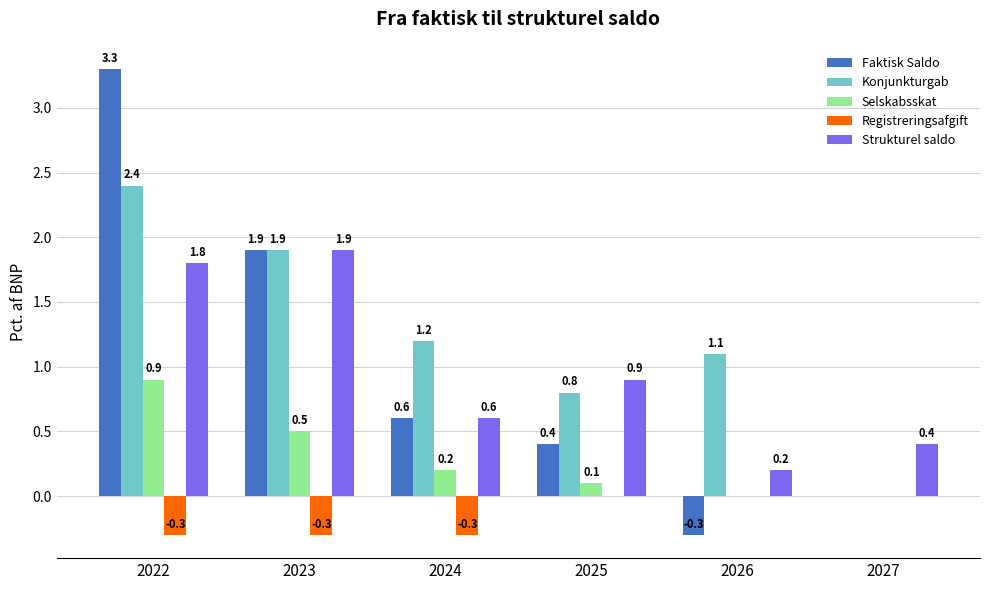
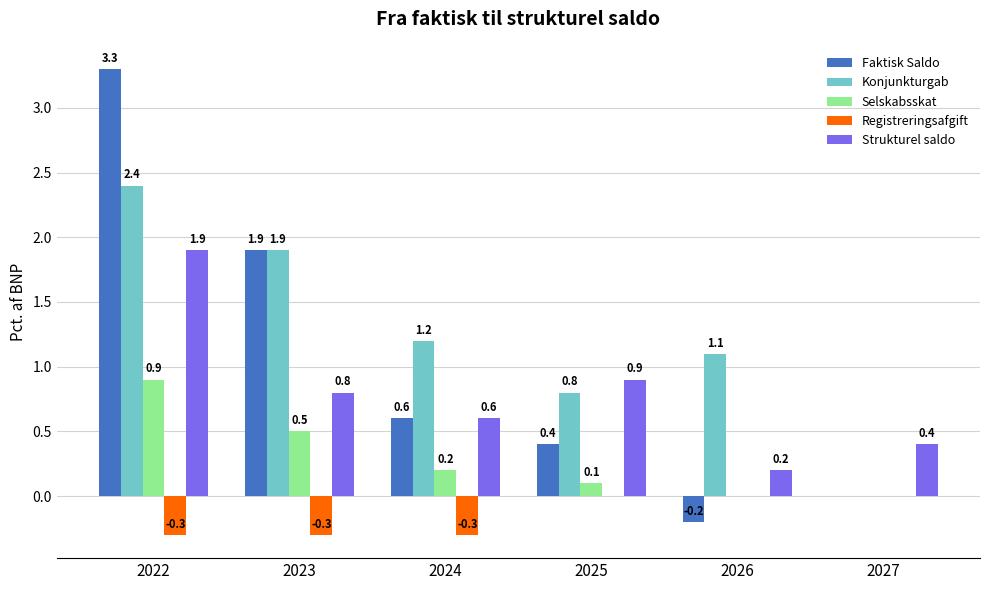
  {
    "Faktisk Saldo": {
      "2022": 3.3,
      "2023": 1.9,
      "2024": 0.6,
      "2025": 0.4,
-     "2026": -0.3
+     "2026": -0.2
    },
    "Konjunkturgab": {
      "2022": 2.4,
      "2023": 1.9,
      "2024": 1.2,
      "2025": 0.8,
      "2026": 1.1
    },
    "Selskabsskat": {
      "2022": 0.9,
      "2023": 0.5,
      "2024": 0.2,
      "2025": 0.1
    },
    "Registreringsafgift": {
      "2022": -0.3,
      "2023": -0.3,
      "2024": -0.3
    },
    "Strukturel saldo": {
-     "2022": 1.8,
-     "2023": 1.9,
+     "2022": 1.9,
+     "2023": 0.8,
      "2024": 0.6,
      "2025": 0.9,
      "2026": 0.2,
      "2027": 0.4
    }
  }
